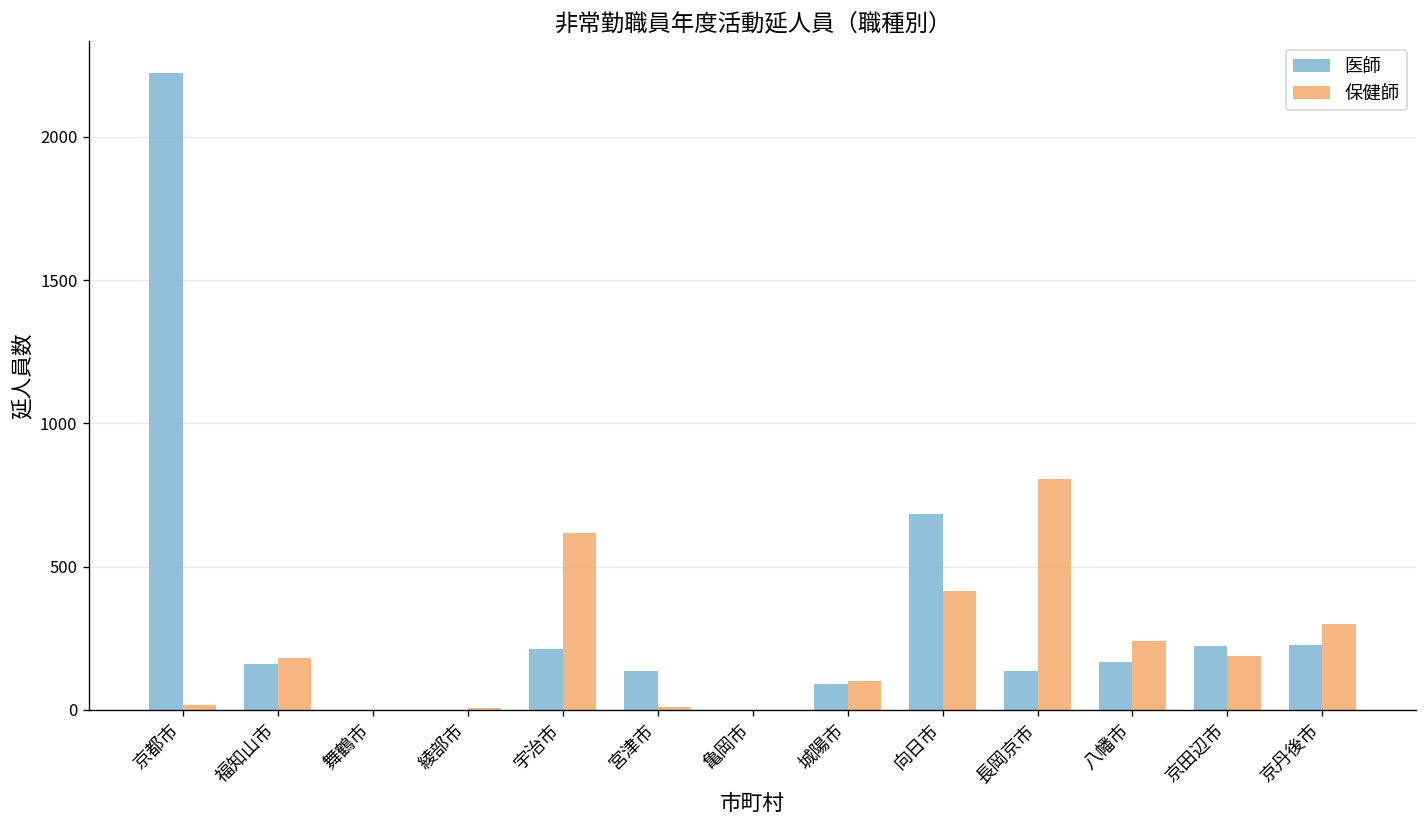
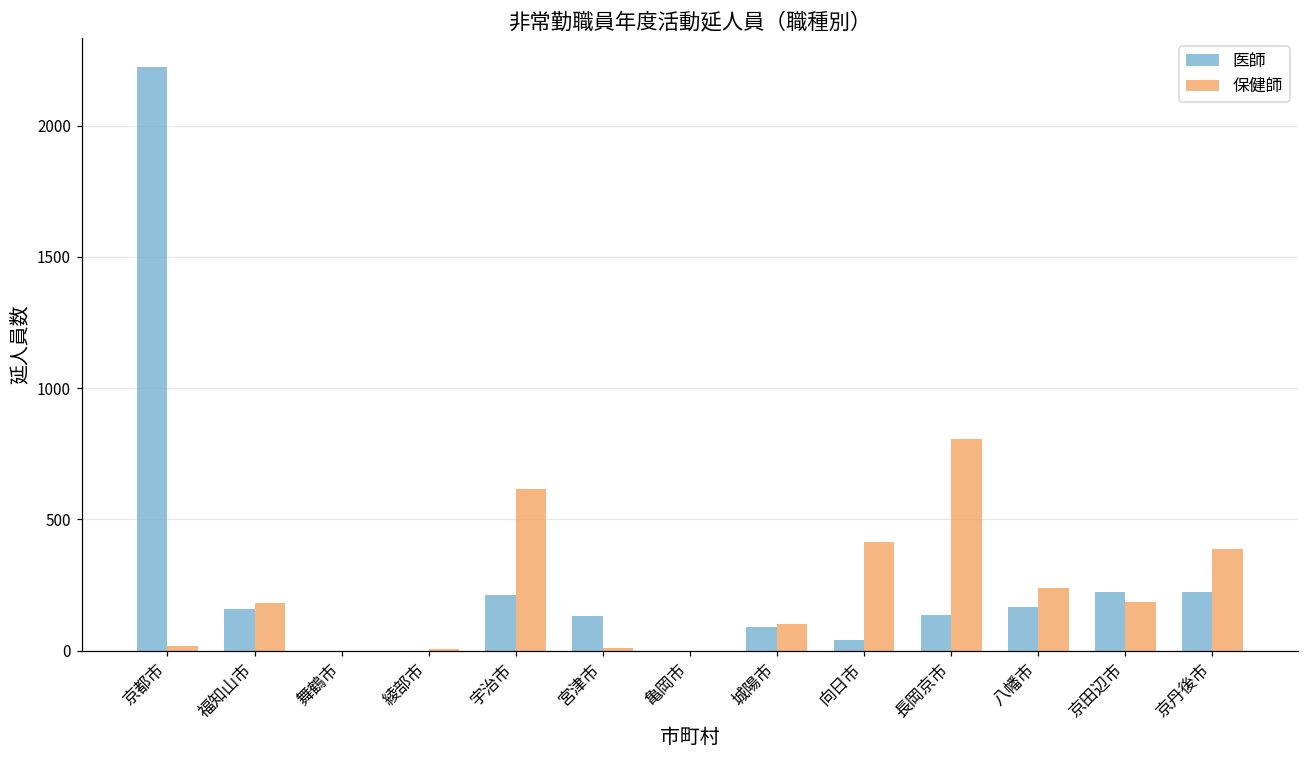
  {
    "医師": {
      "京都市": 2220,
      "福知山市": 160,
      "舞鶴市": 0,
      "綾部市": 0,
      "宇治市": 210,
      "宮津市": 130,
      "亀岡市": 0,
      "城陽市": 90,
-     "向日市": 680,
+     "向日市": 40,
      "長岡京市": 140,
      "八幡市": 170,
      "京田辺市": 220,
      "京丹後市": 230
    },
    "保健師": {
      "京都市": 20,
      "福知山市": 180,
      "舞鶴市": 0,
      "宇治市": 620,
      "亀岡市": 0,
      "城陽市": 100,
      "向日市": 420,
      "長岡京市": 810,
      "八幡市": 240,
      "京田辺市": 190,
-     "京丹後市": 300
+     "京丹後市": 390
    }
  }
